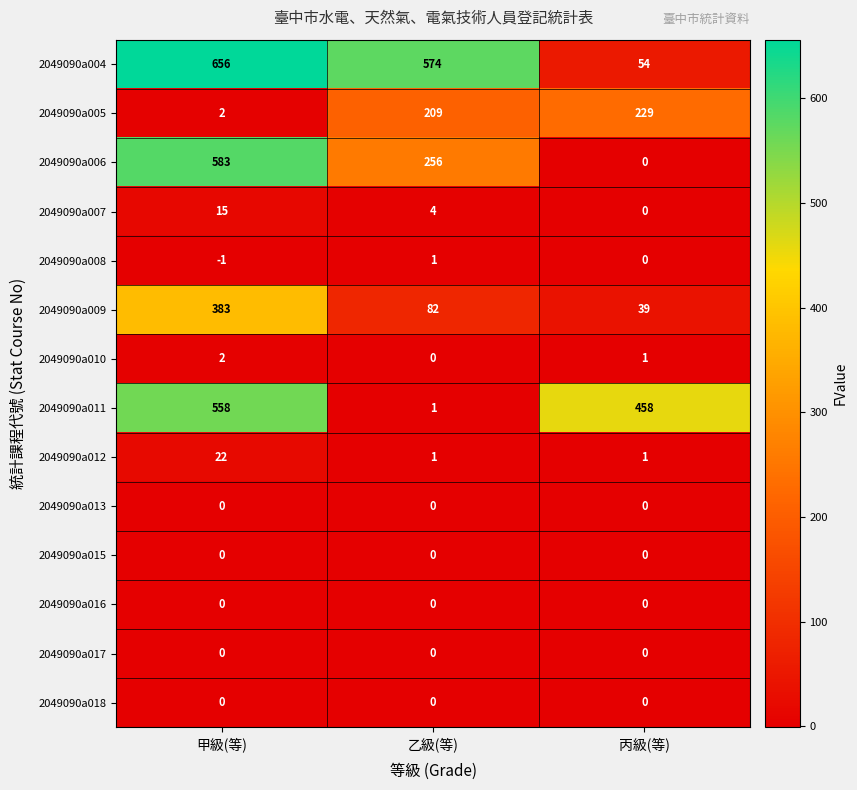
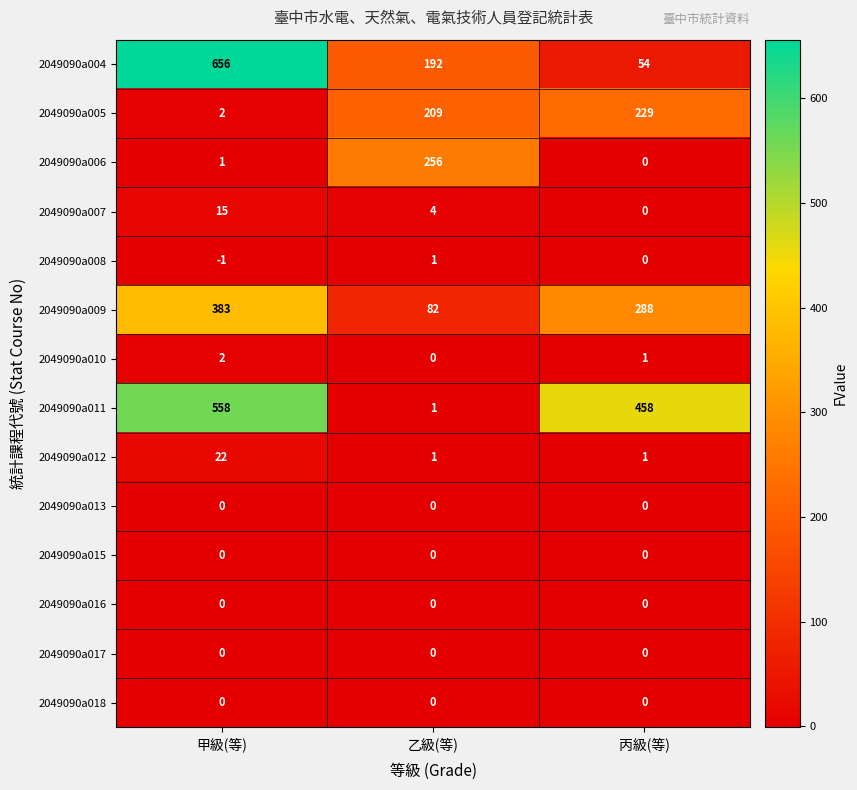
  {
    "2049090a004": {
      "甲級(等)": 656,
-     "乙級(等)": 574,
+     "乙級(等)": 192,
      "丙級(等)": 54
    },
    "2049090a005": {
      "甲級(等)": 2,
      "乙級(等)": 209,
      "丙級(等)": 229
    },
    "2049090a006": {
-     "甲級(等)": 583,
+     "甲級(等)": 1,
      "乙級(等)": 256,
      "丙級(等)": 0
    },
    "2049090a007": {
      "甲級(等)": 15,
      "乙級(等)": 4,
      "丙級(等)": 0
    },
    "2049090a008": {
      "甲級(等)": -1,
      "乙級(等)": 1,
      "丙級(等)": 0
    },
    "2049090a009": {
      "甲級(等)": 383,
      "乙級(等)": 82,
-     "丙級(等)": 39
+     "丙級(等)": 288
    },
    "2049090a010": {
      "甲級(等)": 2,
      "乙級(等)": 0,
      "丙級(等)": 1
    },
    "2049090a011": {
      "甲級(等)": 558,
      "乙級(等)": 1,
      "丙級(等)": 458
    },
    "2049090a012": {
      "甲級(等)": 22,
      "乙級(等)": 1,
      "丙級(等)": 1
    },
    "2049090a013": {
      "甲級(等)": 0,
      "乙級(等)": 0,
      "丙級(等)": 0
    },
    "2049090a015": {
      "甲級(等)": 0,
      "乙級(等)": 0,
      "丙級(等)": 0
    },
    "2049090a016": {
      "甲級(等)": 0,
      "乙級(等)": 0,
      "丙級(等)": 0
    },
    "2049090a017": {
      "甲級(等)": 0,
      "乙級(等)": 0,
      "丙級(等)": 0
    },
    "2049090a018": {
      "甲級(等)": 0,
      "乙級(等)": 0,
      "丙級(等)": 0
    }
  }
